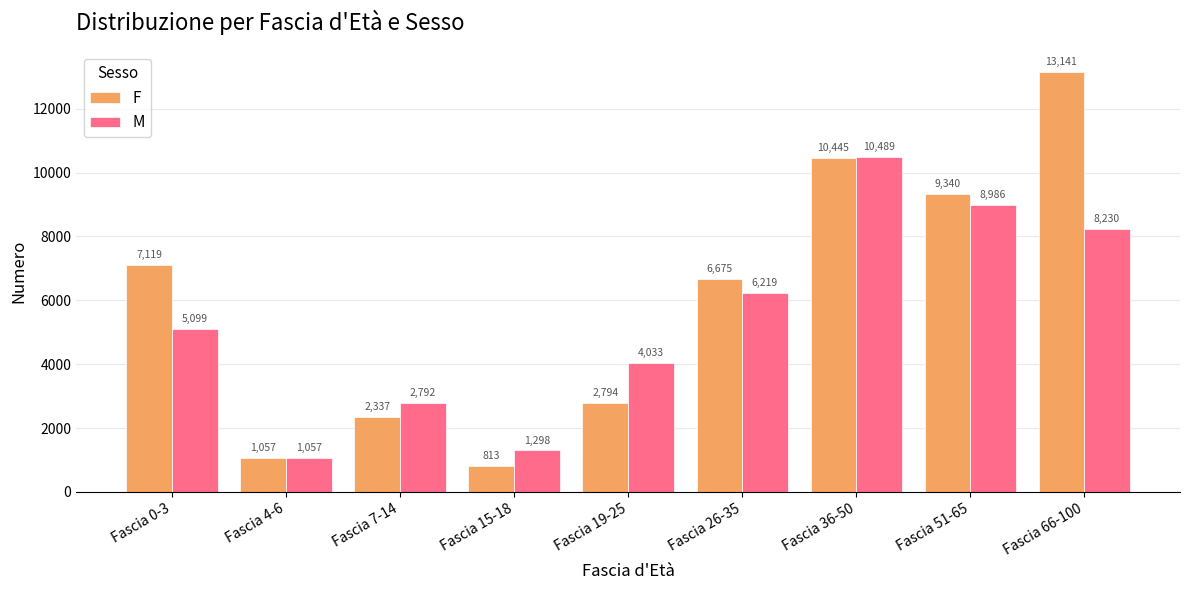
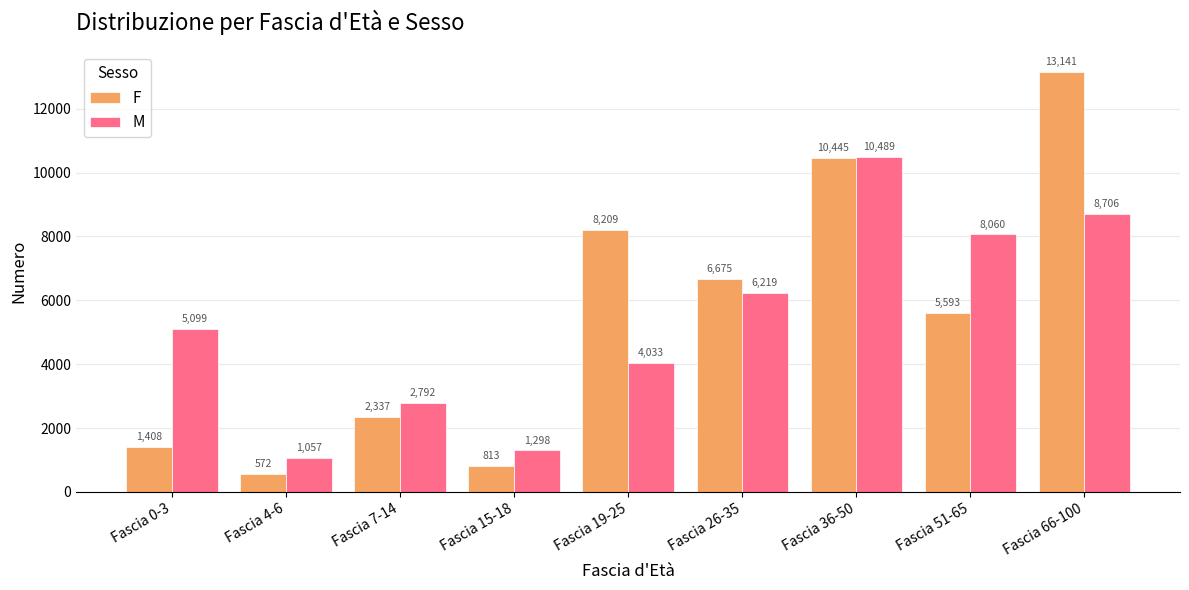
  {
    "F": {
-     "Fascia 0-3": "7,119",
-     "Fascia 4-6": "1,057",
+     "Fascia 0-3": "1,408",
+     "Fascia 4-6": "572",
      "Fascia 7-14": "2,337",
      "Fascia 15-18": "813",
-     "Fascia 19-25": "2,794",
+     "Fascia 19-25": "8,209",
      "Fascia 26-35": "6,675",
      "Fascia 36-50": "10,445",
-     "Fascia 51-65": "9,340",
+     "Fascia 51-65": "5,593",
      "Fascia 66-100": "13,141"
    },
    "M": {
      "Fascia 0-3": "5,099",
      "Fascia 4-6": "1,057",
      "Fascia 7-14": "2,792",
      "Fascia 15-18": "1,298",
      "Fascia 19-25": "4,033",
      "Fascia 26-35": "6,219",
      "Fascia 36-50": "10,489",
-     "Fascia 51-65": "8,986",
-     "Fascia 66-100": "8,230"
+     "Fascia 51-65": "8,060",
+     "Fascia 66-100": "8,706"
    }
  }
